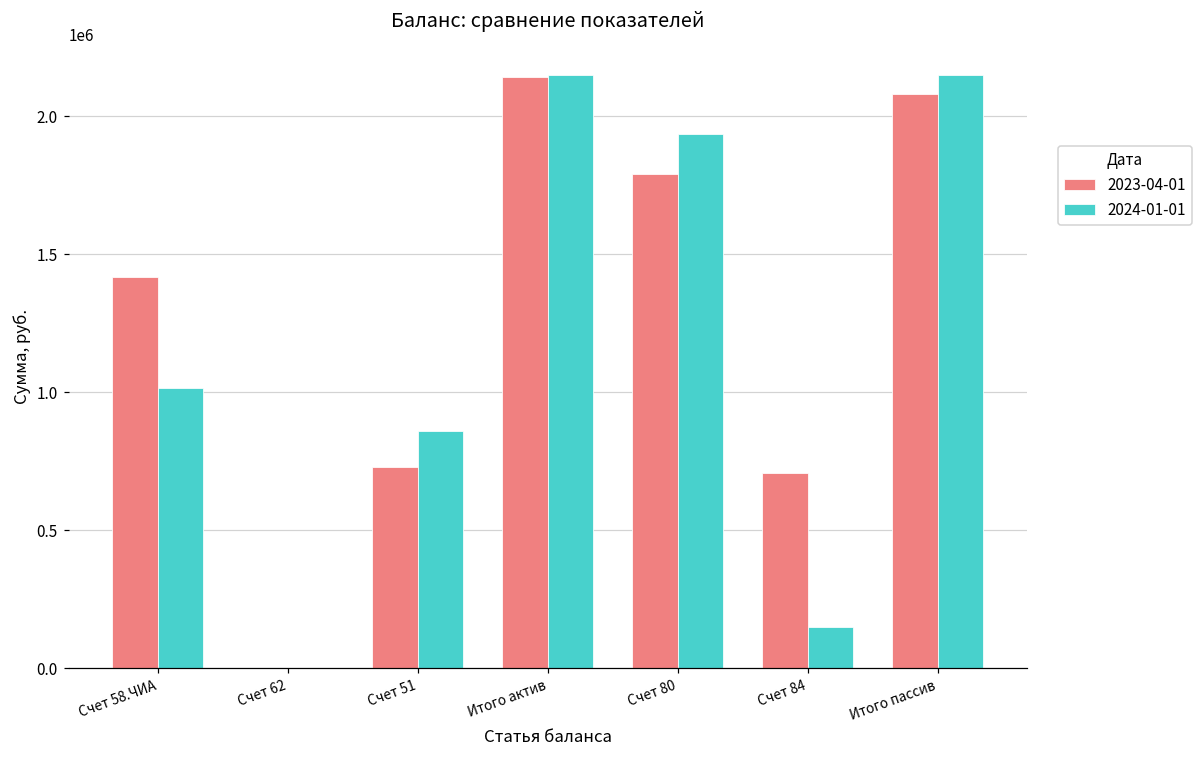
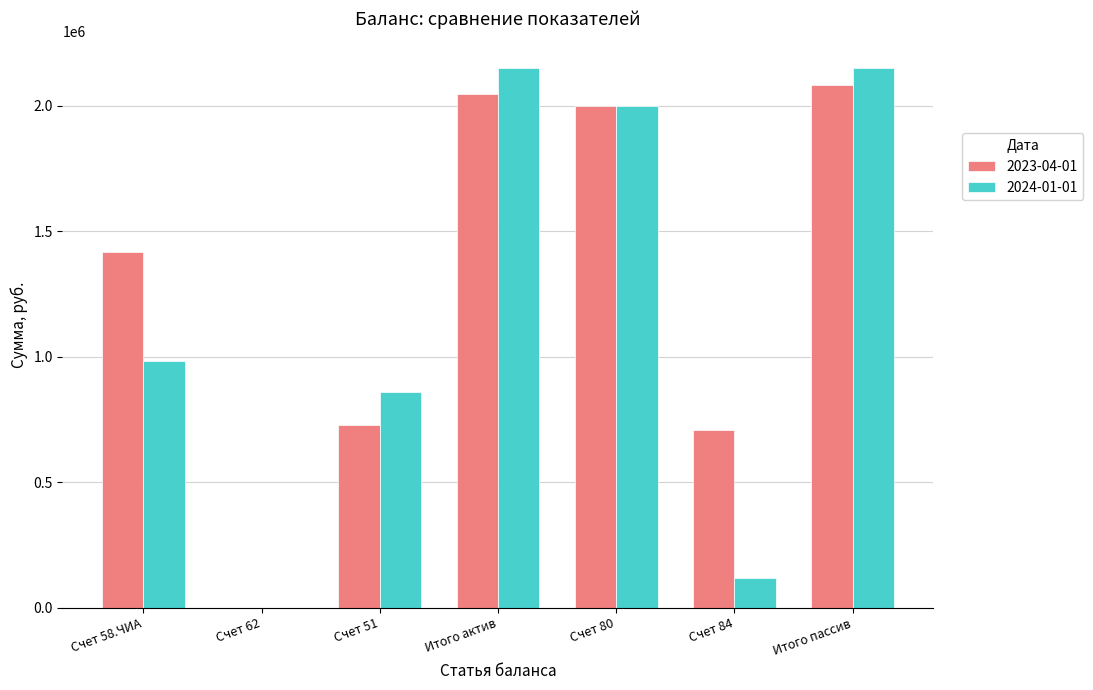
  {
    "2023-04-01": {
      "Счет 58.ЧИА": 1420000,
      "Счет 62": 0,
      "Счет 51": 730000,
-     "Итого актив": 2140000,
-     "Счет 80": 1790000,
+     "Итого актив": 2050000,
+     "Счет 80": 2000000,
      "Счет 84": 710000,
      "Итого пассив": 2080000
    },
    "2024-01-01": {
-     "Счет 58.ЧИА": 1010000,
+     "Счет 58.ЧИА": 980000,
      "Счет 62": 0,
      "Счет 51": 860000,
      "Итого актив": 2150000,
-     "Счет 80": 1940000,
-     "Счет 84": 150000,
+     "Счет 80": 2000000,
+     "Счет 84": 120000,
      "Итого пассив": 2150000
    }
  }
